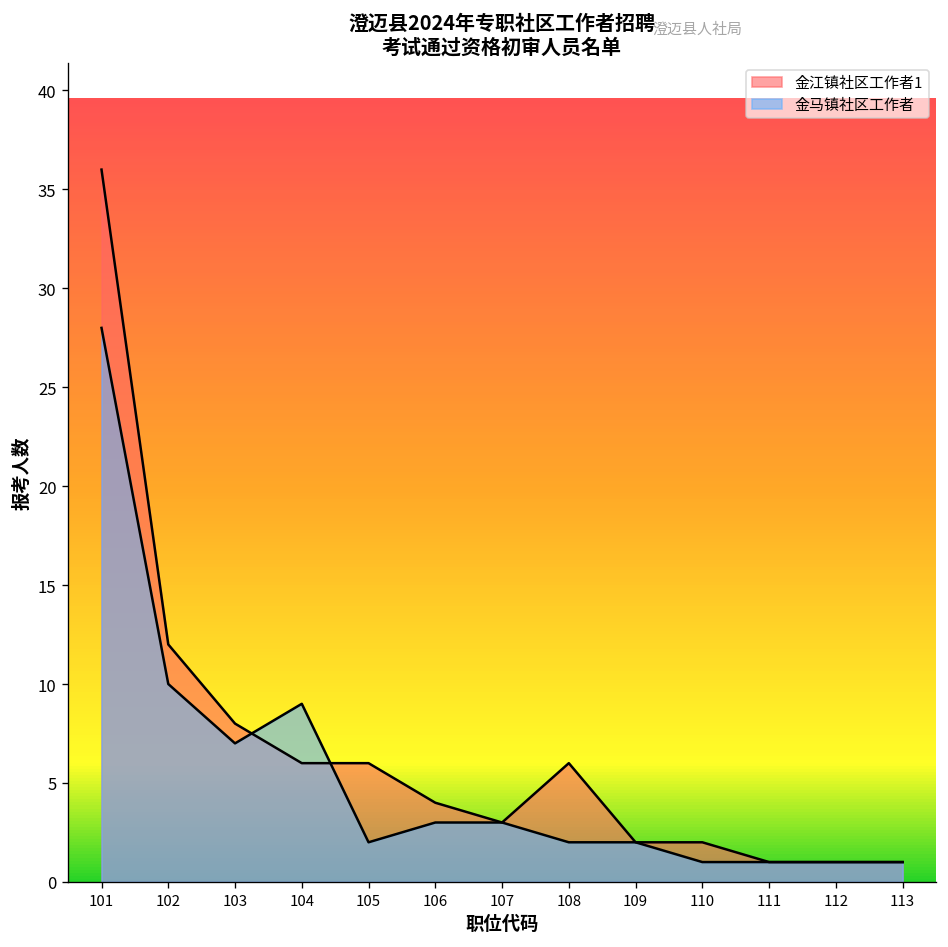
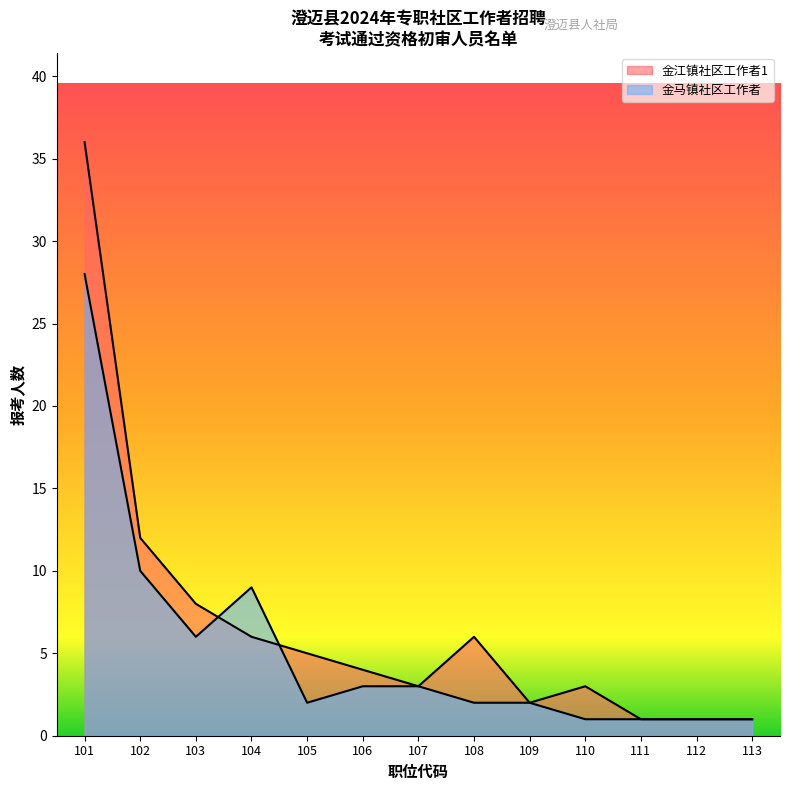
  {
    "金江镇社区工作者1": {
      "101": 36,
      "102": 12,
      "103": 8,
      "104": 6,
-     "105": 6,
+     "105": 5,
      "106": 4,
      "108": 6,
-     "110": 2
+     "110": 3
    },
    "金马镇社区工作者": {
      "101": 28,
      "102": 10,
-     "103": 7,
+     "103": 6,
      "104": 9,
      "105": 2,
      "106": 3,
      "108": 2,
      "110": 1
    }
  }
